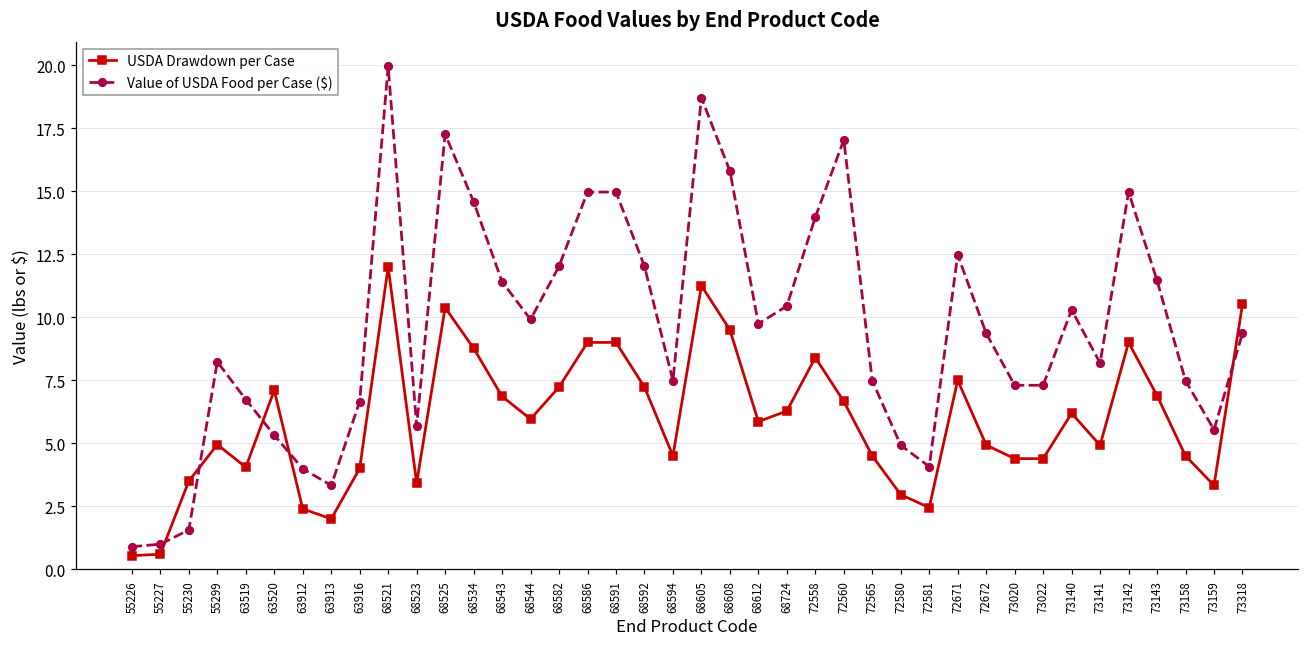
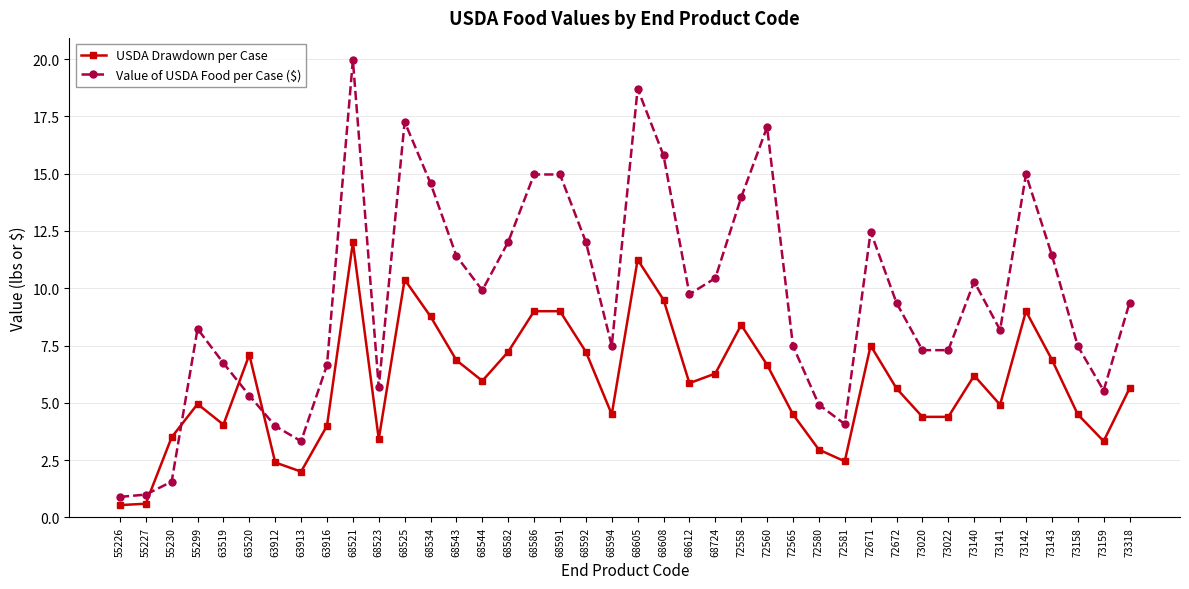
  {
    "USDA Drawdown per Case": {
      "55226": 0.5,
      "55227": 0.6,
      "55230": 3.5,
      "55299": 5.0,
      "63519": 4.1,
      "63520": 7.1,
      "63912": 2.4,
      "63913": 2.0,
      "63916": 4.0,
      "68521": 12.0,
      "68523": 3.4,
      "68525": 10.4,
      "68534": 8.8,
      "68543": 6.9,
      "68544": 6.0,
      "68582": 7.2,
      "68586": 9.0,
      "68591": 9.0,
      "68592": 7.2,
      "68594": 4.5,
      "68605": 11.3,
      "68608": 9.5,
      "68612": 5.9,
      "68724": 6.3,
      "72558": 8.4,
      "72560": 6.7,
      "72565": 4.5,
      "72580": 3.0,
      "72581": 2.5,
      "72671": 7.5,
-     "72672": 4.9,
+     "72672": 5.6,
      "73020": 4.4,
      "73022": 4.4,
      "73140": 6.2,
      "73141": 4.9,
      "73142": 9.0,
      "73143": 6.9,
      "73158": 4.5,
      "73159": 3.3,
-     "73318": 10.5
+     "73318": 5.6
    },
    "Value of USDA Food per Case ($)": {
      "55226": 0.9,
      "55227": 1.0,
      "55230": 1.6,
      "55299": 8.2,
      "63519": 6.7,
      "63520": 5.3,
      "63912": 4.0,
      "63913": 3.3,
      "63916": 6.7,
      "68521": 20.0,
      "68523": 5.7,
      "68525": 17.3,
      "68534": 14.6,
      "68543": 11.4,
      "68544": 9.9,
      "68582": 12.0,
      "68586": 15.0,
      "68591": 15.0,
      "68592": 12.0,
      "68594": 7.5,
      "68605": 18.7,
      "68608": 15.8,
      "68612": 9.7,
      "68724": 10.4,
      "72558": 14.0,
      "72560": 17.0,
      "72565": 7.5,
      "72580": 4.9,
      "72581": 4.1,
      "72671": 12.5,
      "72672": 9.4,
      "73020": 7.3,
      "73022": 7.3,
      "73140": 10.3,
      "73141": 8.2,
      "73142": 15.0,
      "73143": 11.5,
      "73158": 7.5,
      "73159": 5.5,
      "73318": 9.4
    }
  }
